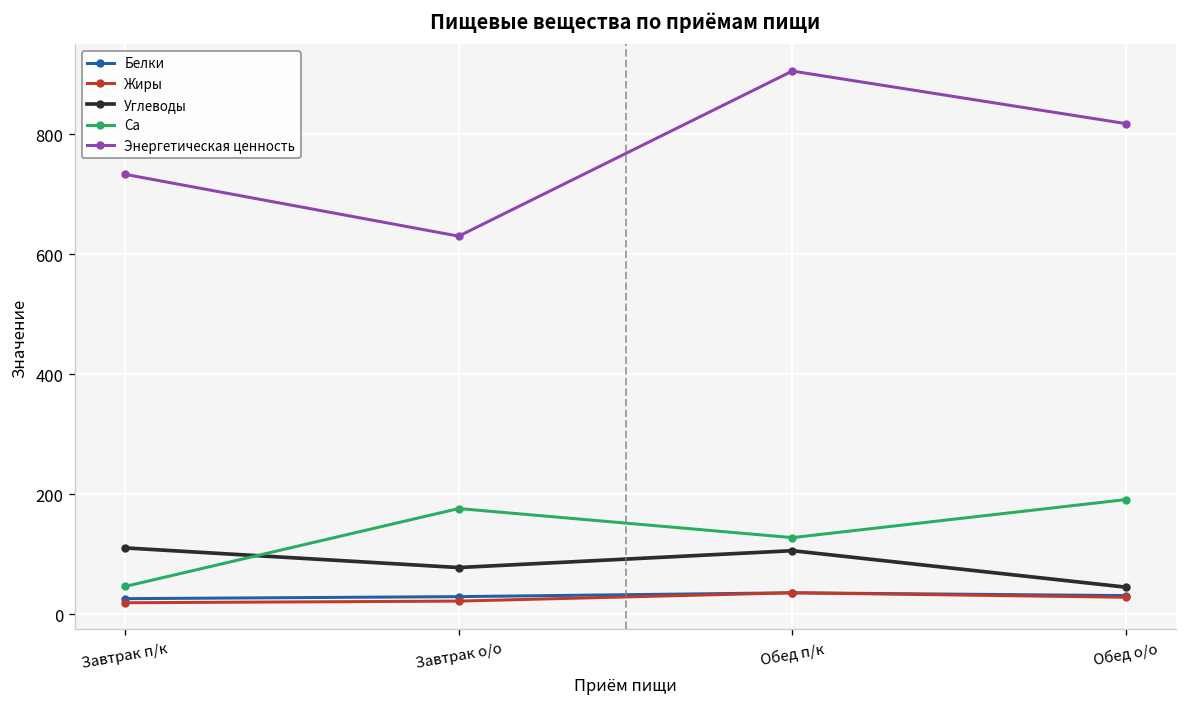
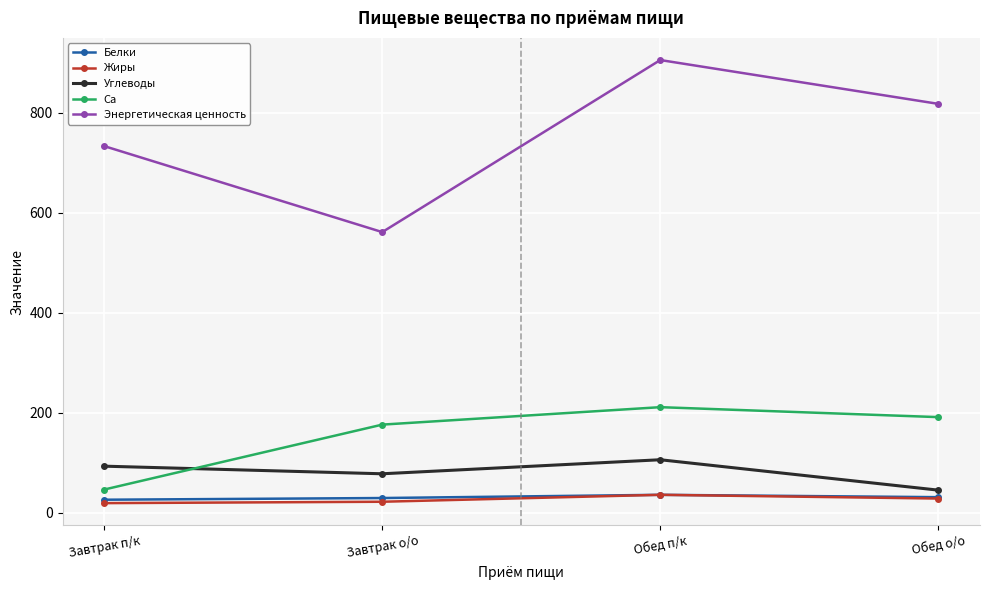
  {
    "Белки": {
      "Завтрак п/к": 30,
      "Завтрак о/о": 30
    },
    "Жиры": {
      "Завтрак п/к": 20,
      "Завтрак о/о": 20
    },
    "Углеводы": {
-     "Завтрак п/к": 110,
+     "Завтрак п/к": 90,
      "Завтрак о/о": 80,
      "Обед п/к": 110,
      "Обед о/о": 50
    },
    "Ca": {
      "Завтрак п/к": 50,
      "Завтрак о/о": 180,
-     "Обед п/к": 130,
+     "Обед п/к": 210,
      "Обед о/о": 190
    },
    "Энергетическая ценность": {
      "Завтрак п/к": 730,
-     "Завтрак о/о": 630,
+     "Завтрак о/о": 560,
      "Обед п/к": 910,
      "Обед о/о": 820
    }
  }
